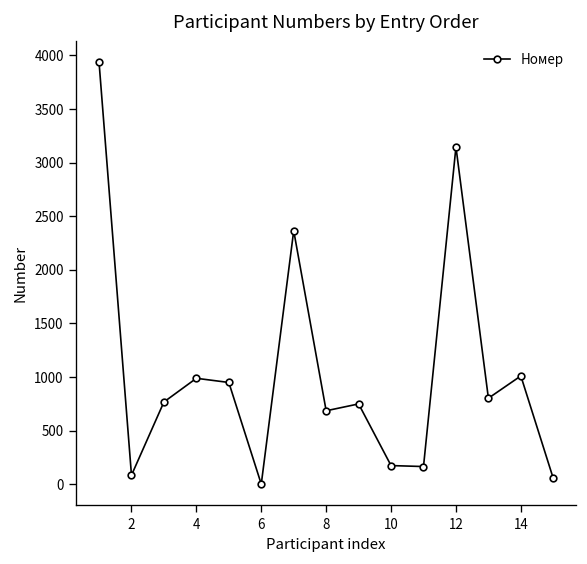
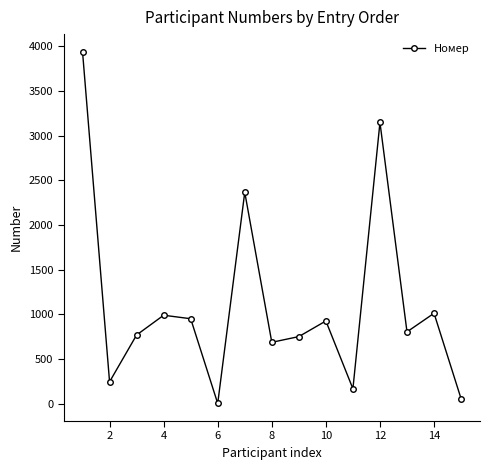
  {
-   "2": 100,
+   "2": 200,
    "4": 1000,
    "6": 0,
    "8": 700,
-   "10": 200,
+   "10": 900,
    "12": 3100,
    "14": 1000
  }
